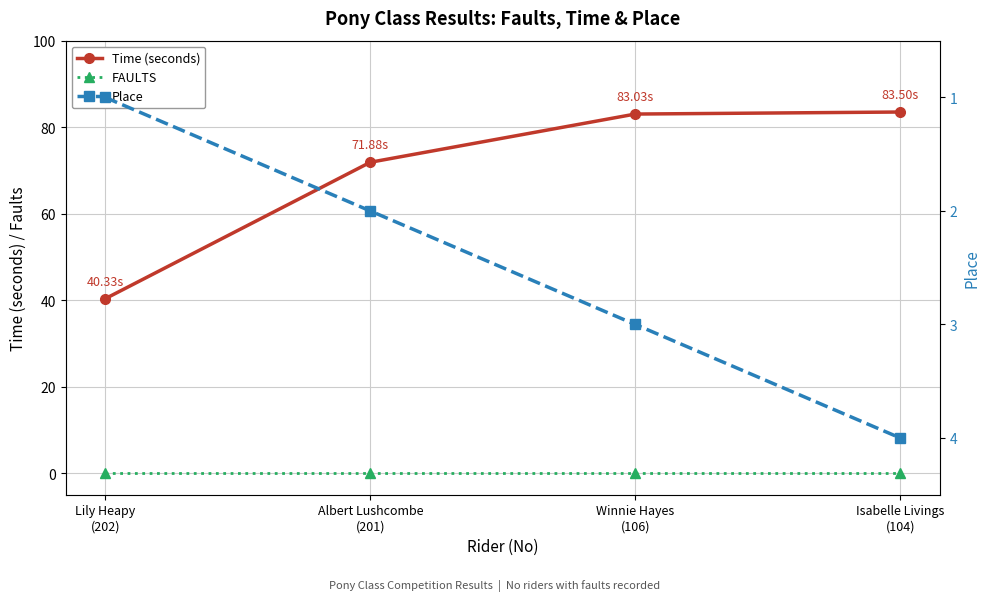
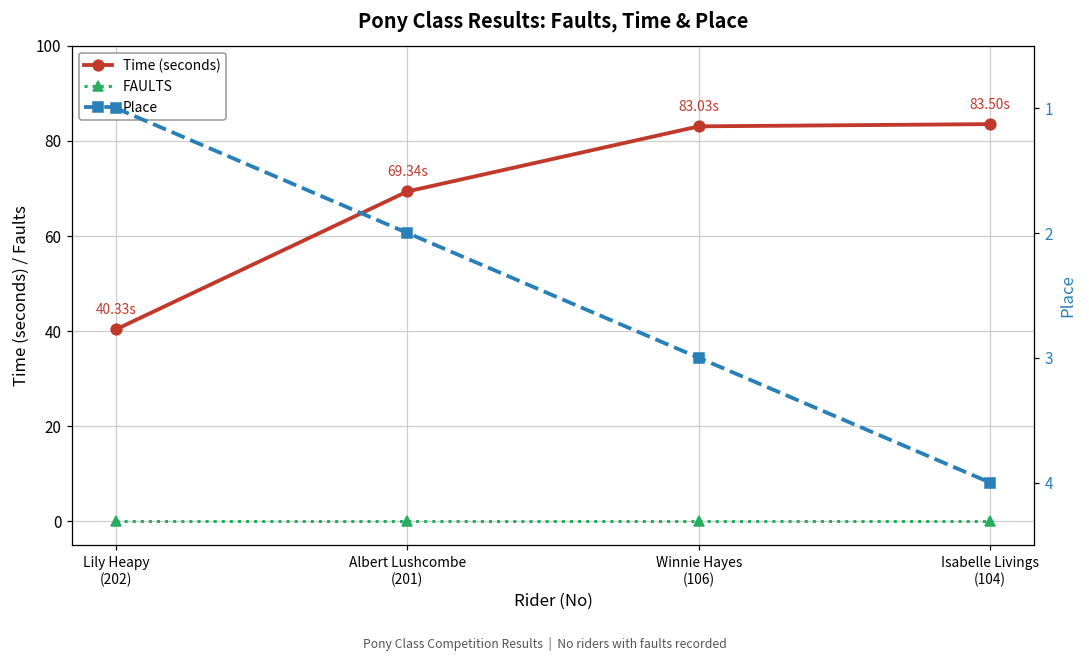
  {
    "Time (seconds)": {
      "Lily Heapy (202)": "40.33s",
-     "Albert Lushcombe (201)": "71.88s",
+     "Albert Lushcombe (201)": "69.34s",
      "Winnie Hayes (106)": "83.03s",
      "Isabelle Livings (104)": "83.50s"
    }
  }
